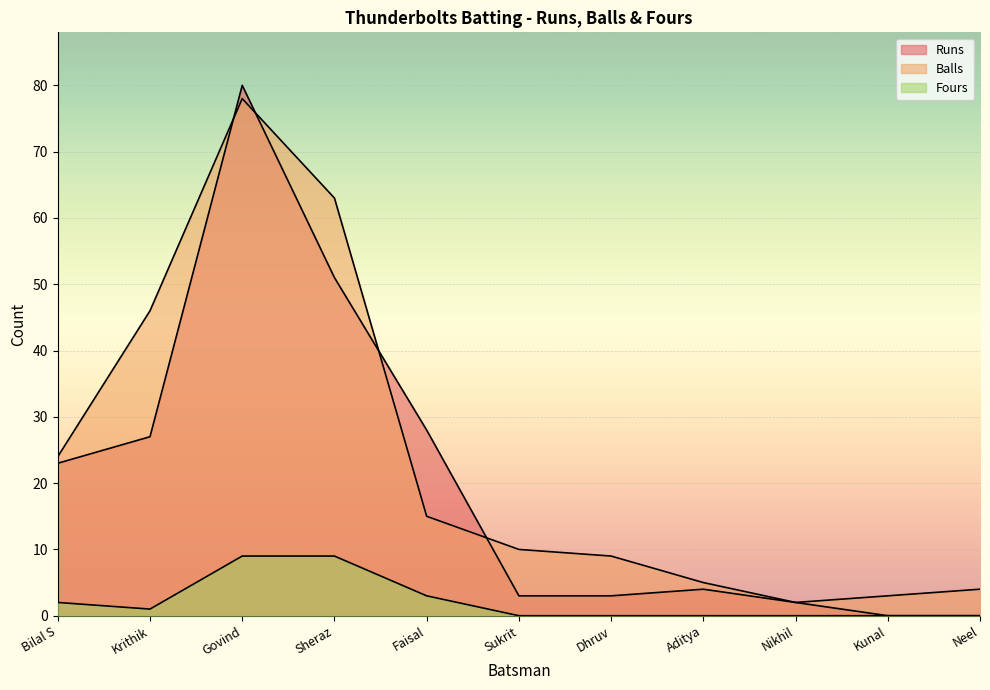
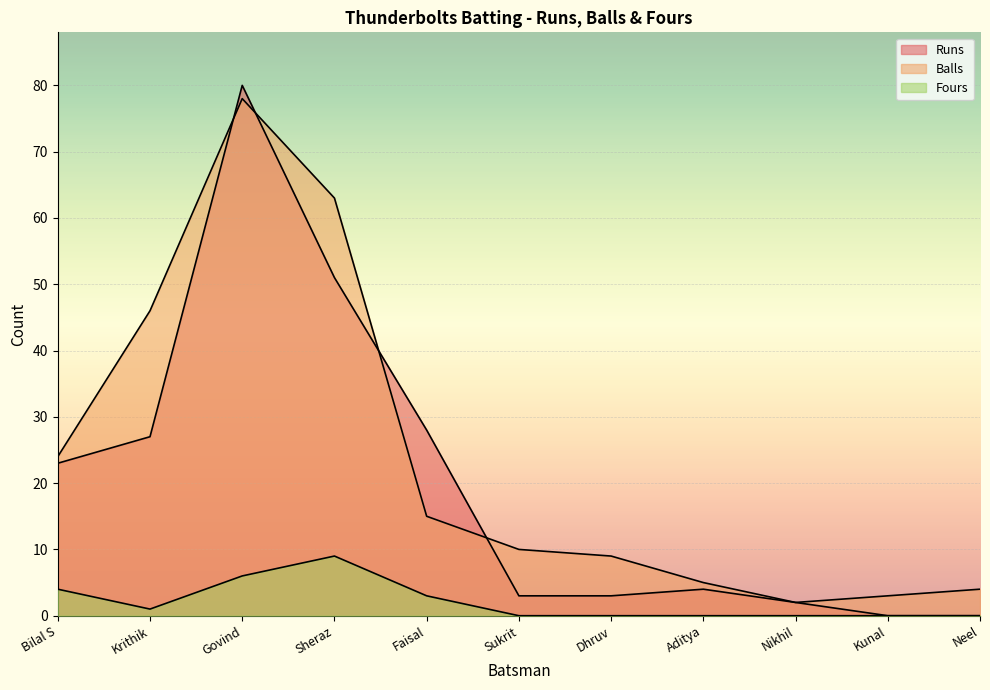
  {
    "Fours": {
-     "Bilal S": 2,
+     "Bilal S": 4,
      "Krithik": 1,
-     "Govind": 9,
+     "Govind": 6,
      "Sheraz": 9,
      "Faisal": 3,
      "Sukrit": 0,
      "Dhruv": 0,
      "Aditya": 0,
      "Nikhil": 0
    }
  }
